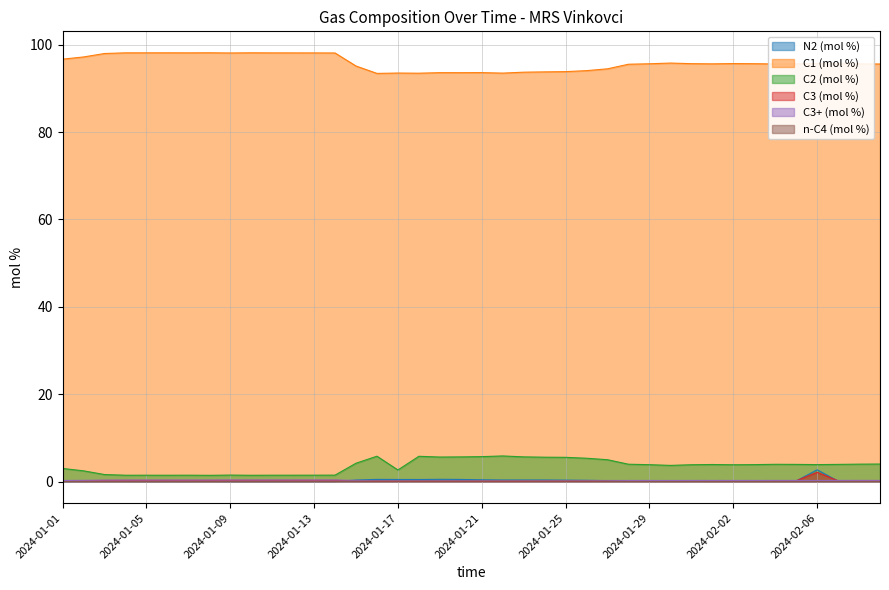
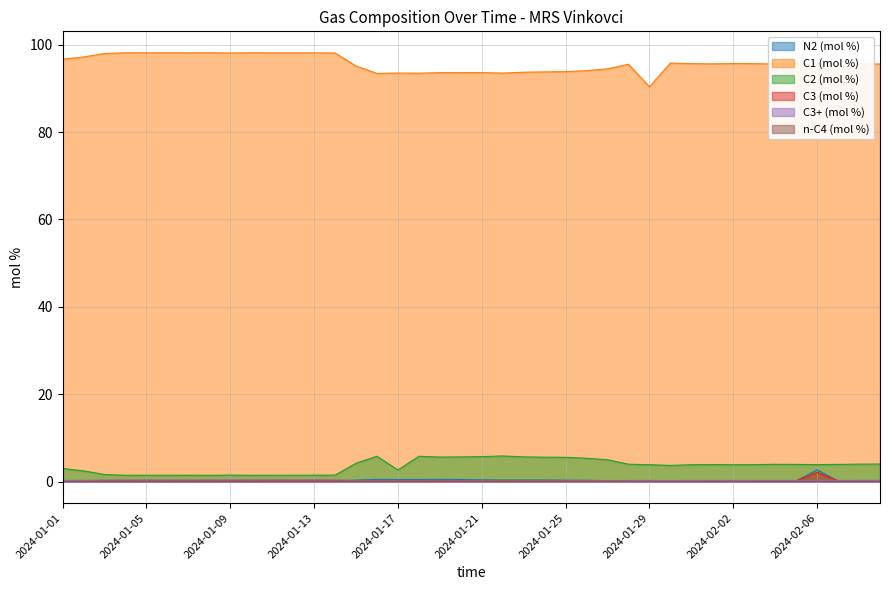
  {
    "N2 (mol %)": {
      "2024-02-06": 3
    },
    "C1 (mol %)": {
      "2024-01-01": 97,
      "2024-01-05": 98,
      "2024-01-09": 98,
      "2024-01-13": 98,
      "2024-01-17": 94,
      "2024-01-21": 94,
      "2024-01-25": 94,
-     "2024-01-29": 96,
+     "2024-01-29": 90,
      "2024-02-02": 96
    },
    "C2 (mol %)": {
      "2024-01-01": 3,
      "2024-01-05": 1,
      "2024-01-09": 1,
      "2024-01-13": 1,
      "2024-01-17": 3,
      "2024-01-21": 6,
      "2024-01-25": 6,
      "2024-01-29": 4,
      "2024-02-02": 4,
      "2024-02-06": 4
    },
    "C3 (mol %)": {
      "2024-02-06": 2
    }
  }
